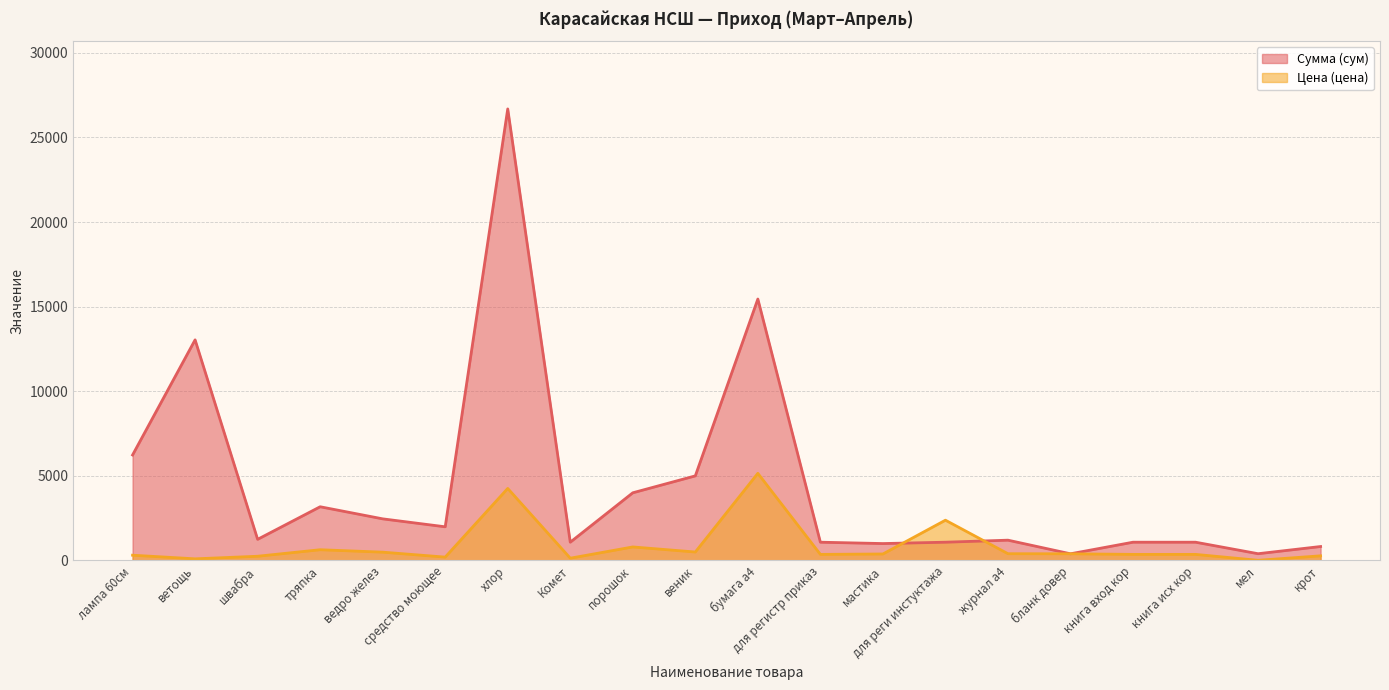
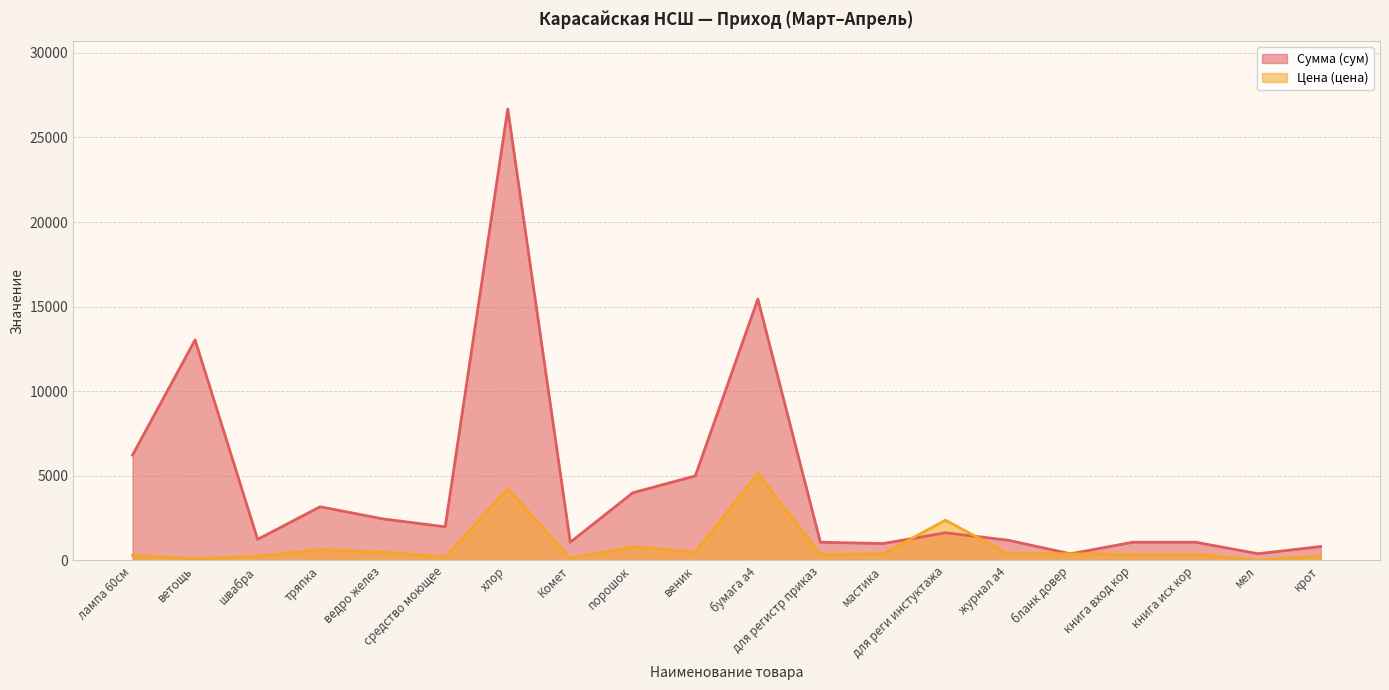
  {
    "Сумма (сум)": {
      "лампа 60см": 6200,
      "ветощь": 13000,
      "швабра": 1300,
      "тряпка": 3200,
      "ведро желез": 2500,
      "средство моющее": 2000,
      "хлор": 26700,
      "Комет": 1100,
      "порошок": 4000,
      "веник": 5000,
      "бумага а4": 15500,
      "для регистр приказ": 1100,
      "мастика": 1000,
-     "для реги инстуктажа": 1100,
+     "для реги инстуктажа": 1600,
      "журнал а4": 1200,
      "книга вход кор": 1100,
      "книга исх кор": 1100,
      "мел": 400,
      "крот": 800
    },
    "Цена (цена)": {
      "лампа 60см": 300,
      "ветощь": 100,
      "швабра": 300,
      "тряпка": 600,
      "ведро желез": 500,
      "средство моющее": 200,
      "хлор": 4300,
      "Комет": 100,
      "порошок": 800,
      "веник": 500,
      "бумага а4": 5200,
      "для регистр приказ": 400,
      "мастика": 400,
      "для реги инстуктажа": 2400,
      "журнал а4": 400,
      "книга вход кор": 400,
      "книга исх кор": 400,
      "мел": 0,
      "крот": 300
    }
  }
